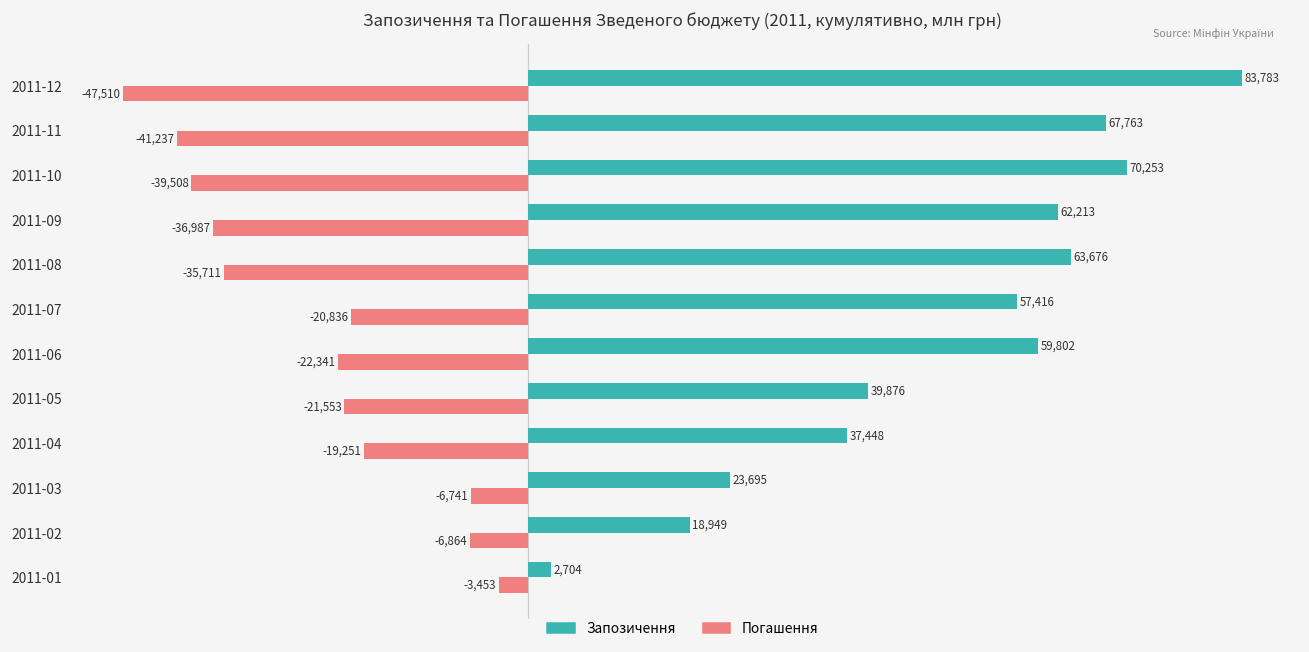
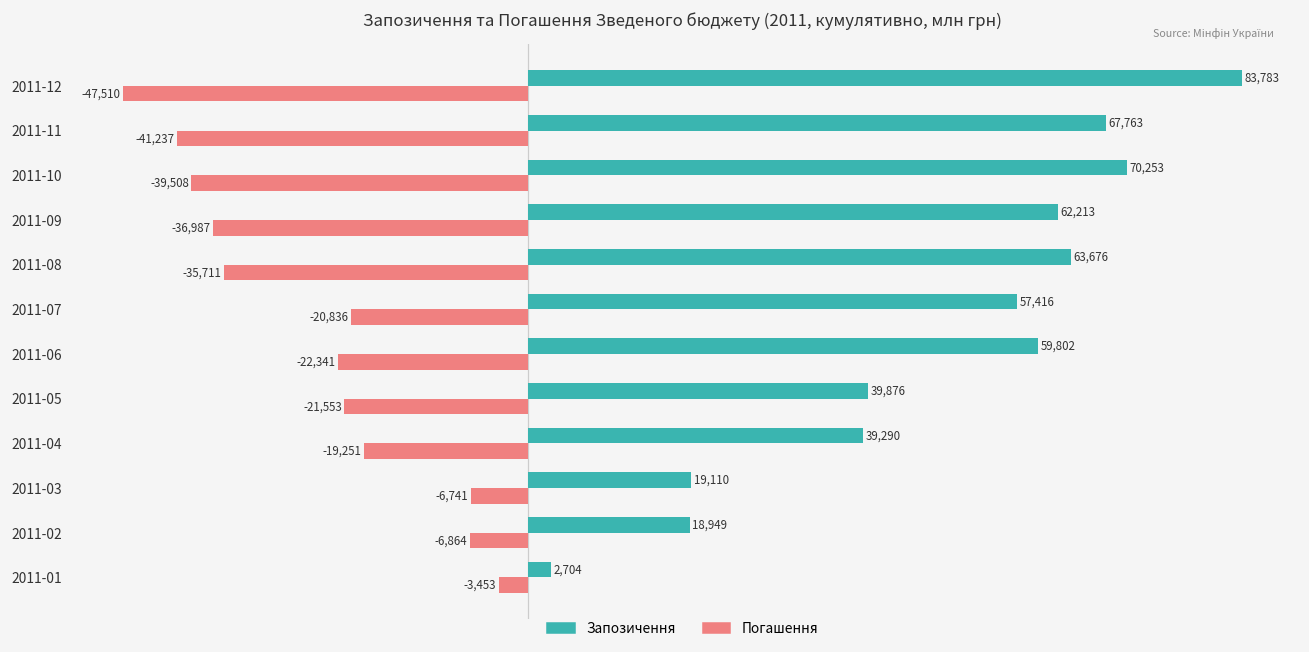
  {
    "Запозичення": {
      "2011-12": "83,783",
      "2011-11": "67,763",
      "2011-10": "70,253",
      "2011-09": "62,213",
      "2011-08": "63,676",
      "2011-07": "57,416",
      "2011-06": "59,802",
      "2011-05": "39,876",
-     "2011-04": "37,448",
-     "2011-03": "23,695",
+     "2011-04": "39,290",
+     "2011-03": "19,110",
      "2011-02": "18,949",
      "2011-01": "2,704"
    },
    "Погашення": {
      "2011-12": "-47,510",
      "2011-11": "-41,237",
      "2011-10": "-39,508",
      "2011-09": "-36,987",
      "2011-08": "-35,711",
      "2011-07": "-20,836",
      "2011-06": "-22,341",
      "2011-05": "-21,553",
      "2011-04": "-19,251",
      "2011-03": "-6,741",
      "2011-02": "-6,864",
      "2011-01": "-3,453"
    }
  }
